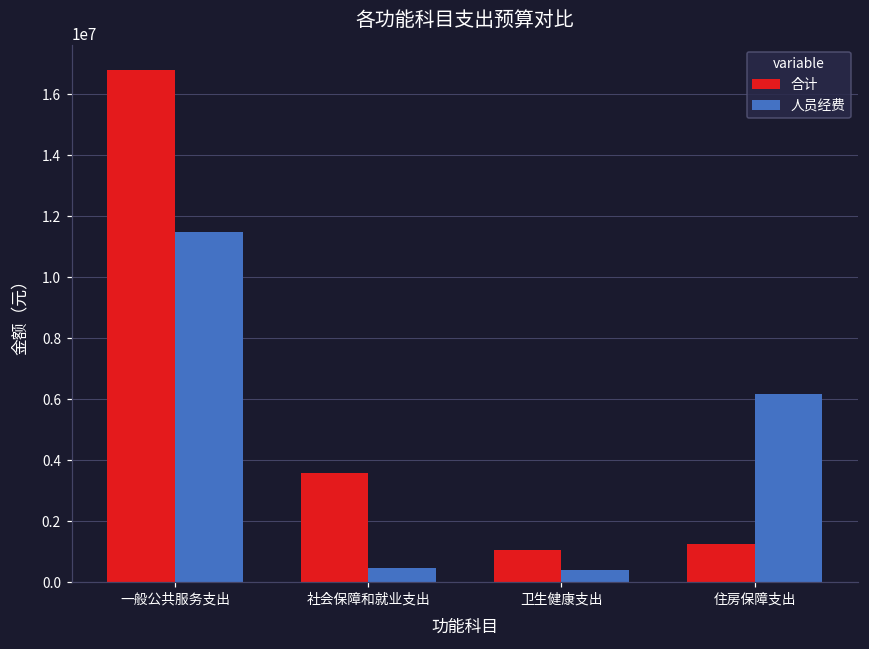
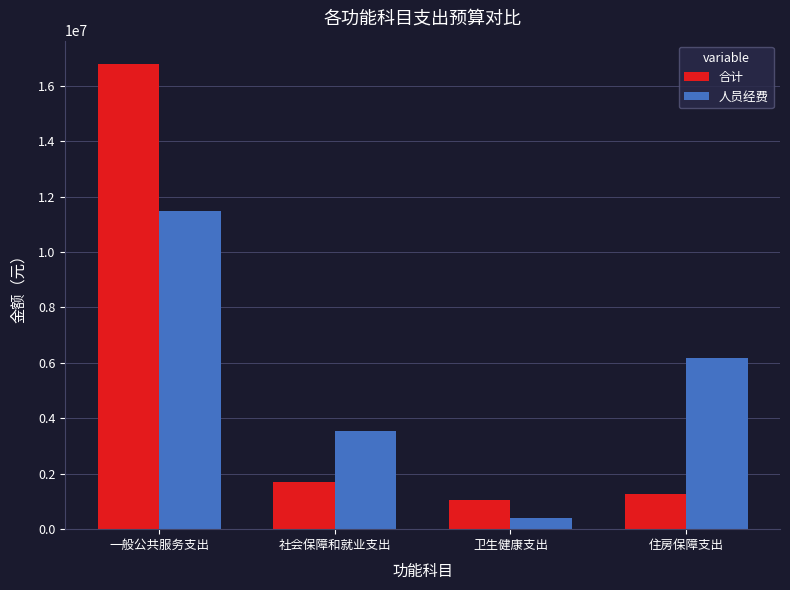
  {
    "合计": {
      "一般公共服务支出": 16800000,
-     "社会保障和就业支出": 3600000,
+     "社会保障和就业支出": 1700000,
      "卫生健康支出": 1000000,
      "住房保障支出": 1300000
    },
    "人员经费": {
      "一般公共服务支出": 11500000,
-     "社会保障和就业支出": 500000,
+     "社会保障和就业支出": 3500000,
      "卫生健康支出": 400000,
      "住房保障支出": 6200000
    }
  }
